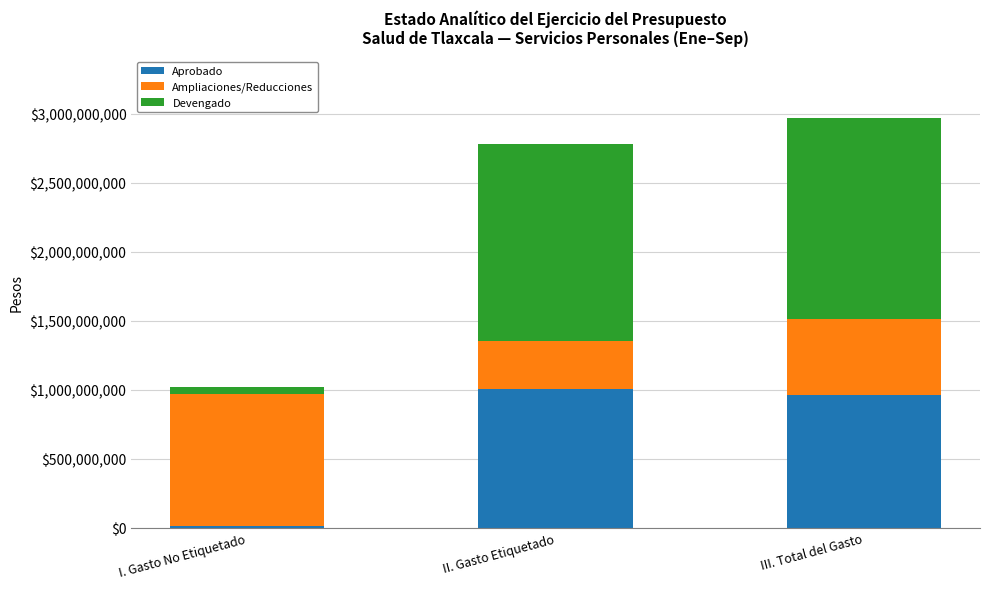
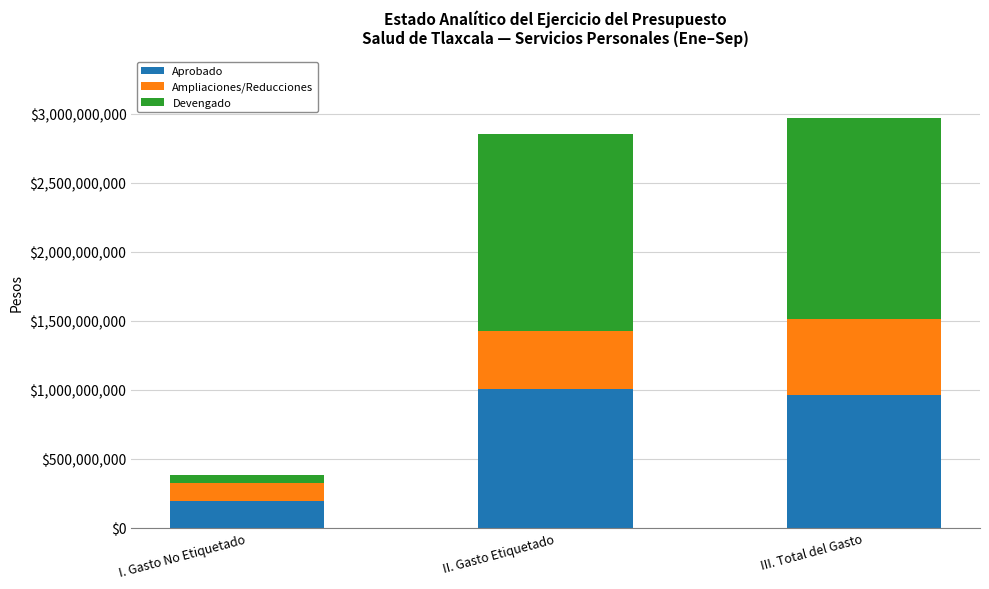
  {
    "Aprobado": {
-     "I. Gasto No Etiquetado": "$10,000,000",
+     "I. Gasto No Etiquetado": "$190,000,000",
      "II. Gasto Etiquetado": "$1,000,000,000",
      "III. Total del Gasto": "$960,000,000"
    },
    "Ampliaciones/Reducciones": {
-     "I. Gasto No Etiquetado": "$950,000,000",
-     "II. Gasto Etiquetado": "$350,000,000",
+     "I. Gasto No Etiquetado": "$130,000,000",
+     "II. Gasto Etiquetado": "$420,000,000",
      "III. Total del Gasto": "$550,000,000"
    },
    "Devengado": {
      "I. Gasto No Etiquetado": "$50,000,000",
      "II. Gasto Etiquetado": "$1,430,000,000",
      "III. Total del Gasto": "$1,460,000,000"
    }
  }
